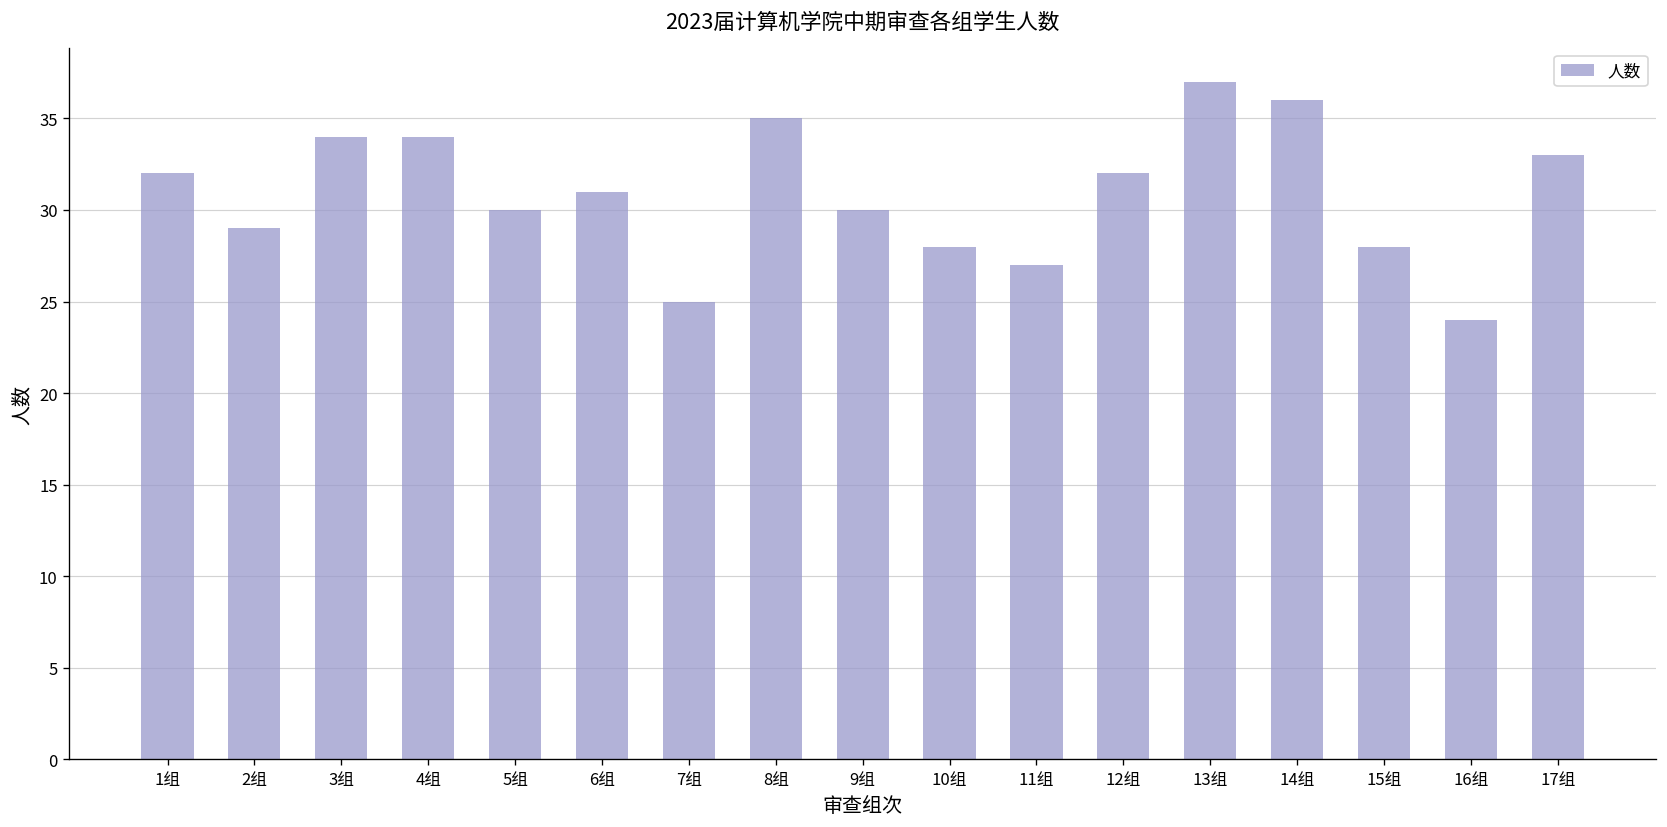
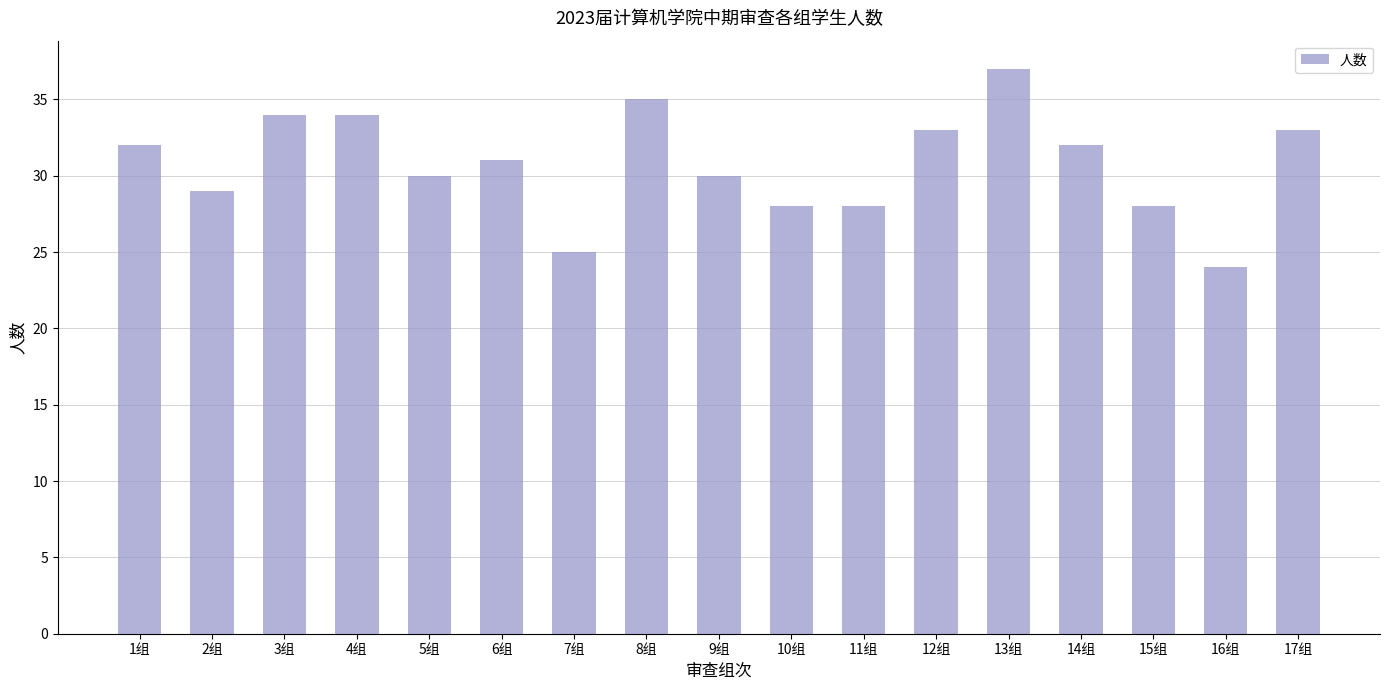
  {
    "1组": 32,
    "2组": 29,
    "3组": 34,
    "4组": 34,
    "5组": 30,
    "6组": 31,
    "7组": 25,
    "8组": 35,
    "9组": 30,
    "10组": 28,
-   "11组": 27,
-   "12组": 32,
+   "11组": 28,
+   "12组": 33,
    "13组": 37,
-   "14组": 36,
+   "14组": 32,
    "15组": 28,
    "16组": 24,
    "17组": 33
  }
